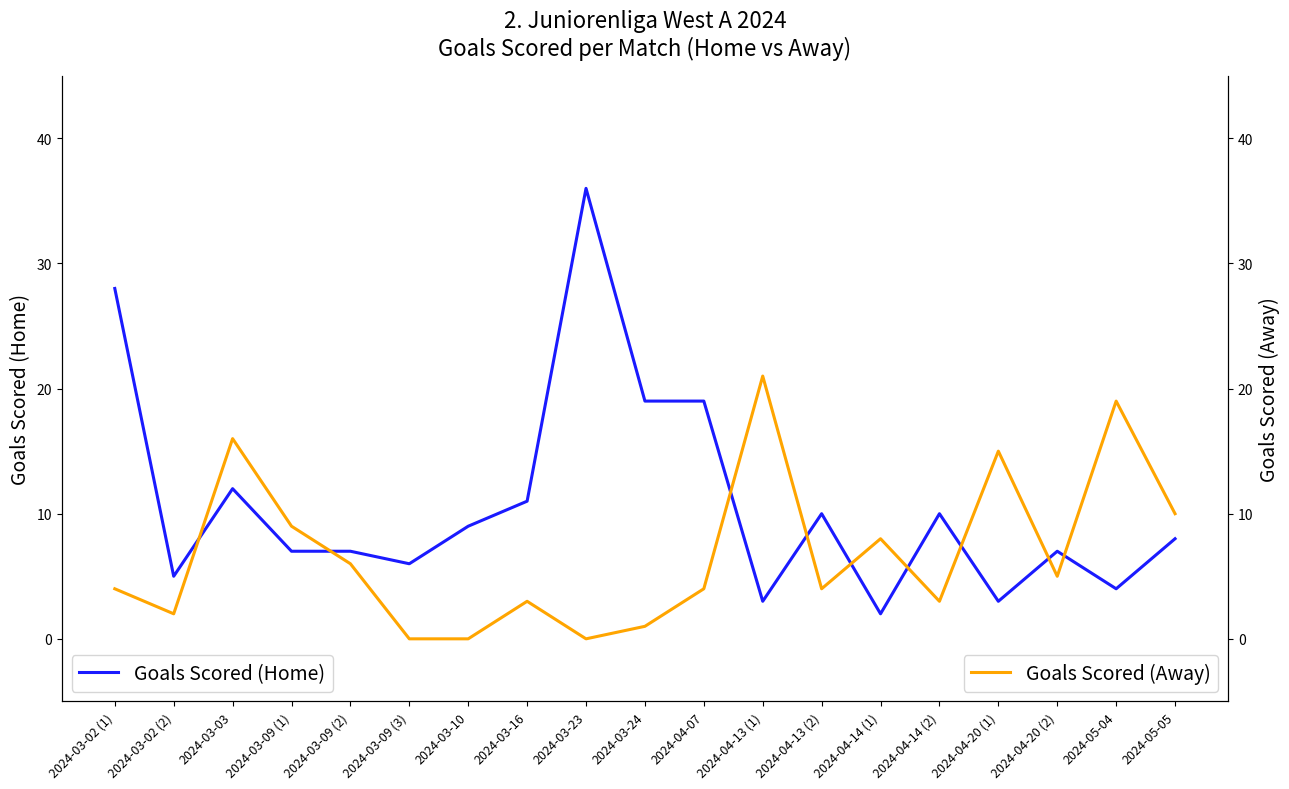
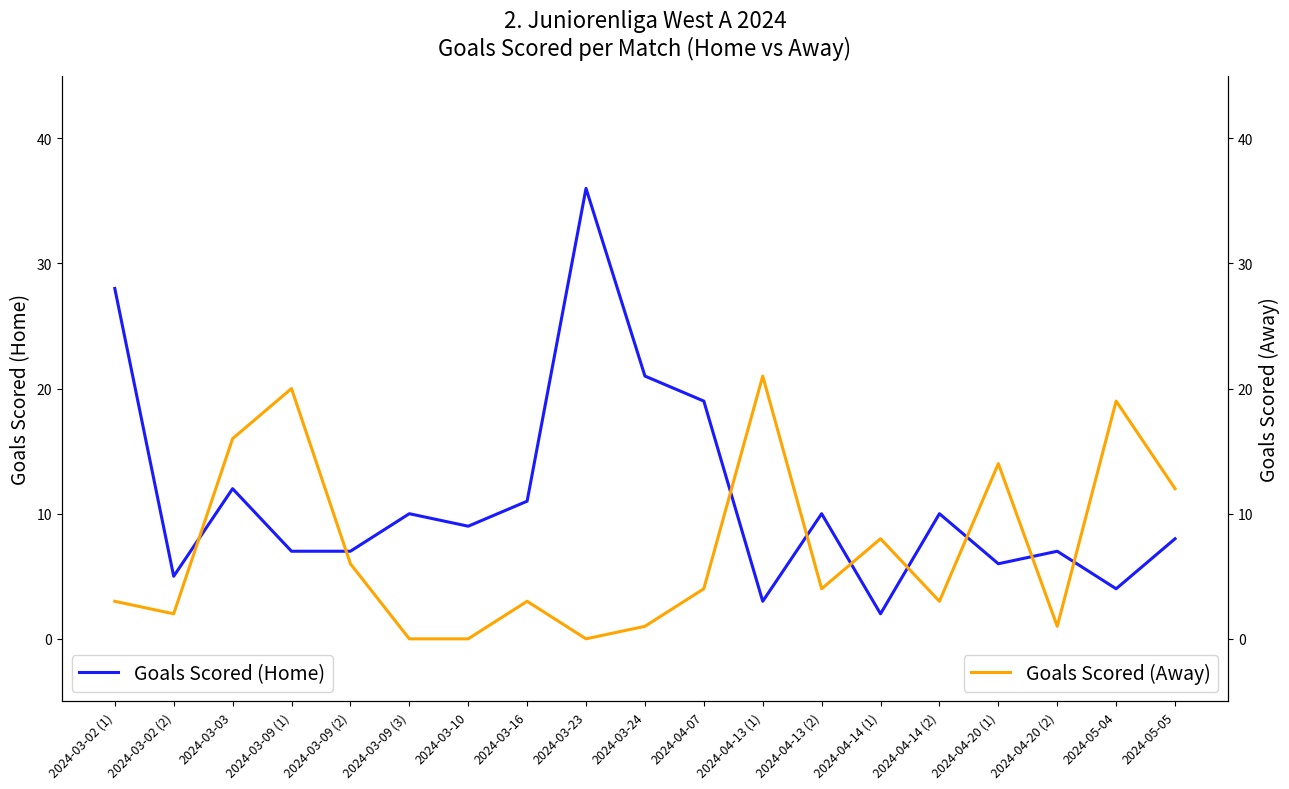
  {
    "Goals Scored (Home)": {
      "2024-03-02 (1)": 28,
      "2024-03-02 (2)": 5,
      "2024-03-03": 12,
      "2024-03-09 (1)": 7,
      "2024-03-09 (2)": 7,
-     "2024-03-09 (3)": 6,
+     "2024-03-09 (3)": 10,
      "2024-03-10": 9,
      "2024-03-16": 11,
      "2024-03-23": 36,
-     "2024-03-24": 19,
+     "2024-03-24": 21,
      "2024-04-07": 19,
      "2024-04-13 (1)": 3,
      "2024-04-13 (2)": 10,
      "2024-04-14 (1)": 2,
      "2024-04-14 (2)": 10,
-     "2024-04-20 (1)": 3,
+     "2024-04-20 (1)": 6,
      "2024-04-20 (2)": 7,
      "2024-05-04": 4,
      "2024-05-05": 8
    },
    "Goals Scored (Away)": {
-     "2024-03-02 (1)": 4,
+     "2024-03-02 (1)": 3,
      "2024-03-02 (2)": 2,
      "2024-03-03": 16,
-     "2024-03-09 (1)": 9,
+     "2024-03-09 (1)": 20,
      "2024-03-09 (2)": 6,
      "2024-03-09 (3)": 0,
      "2024-03-10": 0,
      "2024-03-16": 3,
      "2024-03-23": 0,
      "2024-03-24": 1,
      "2024-04-07": 4,
      "2024-04-13 (1)": 21,
      "2024-04-13 (2)": 4,
      "2024-04-14 (1)": 8,
      "2024-04-14 (2)": 3,
-     "2024-04-20 (1)": 15,
-     "2024-04-20 (2)": 5,
+     "2024-04-20 (1)": 14,
+     "2024-04-20 (2)": 1,
      "2024-05-04": 19,
-     "2024-05-05": 10
+     "2024-05-05": 12
    }
  }
